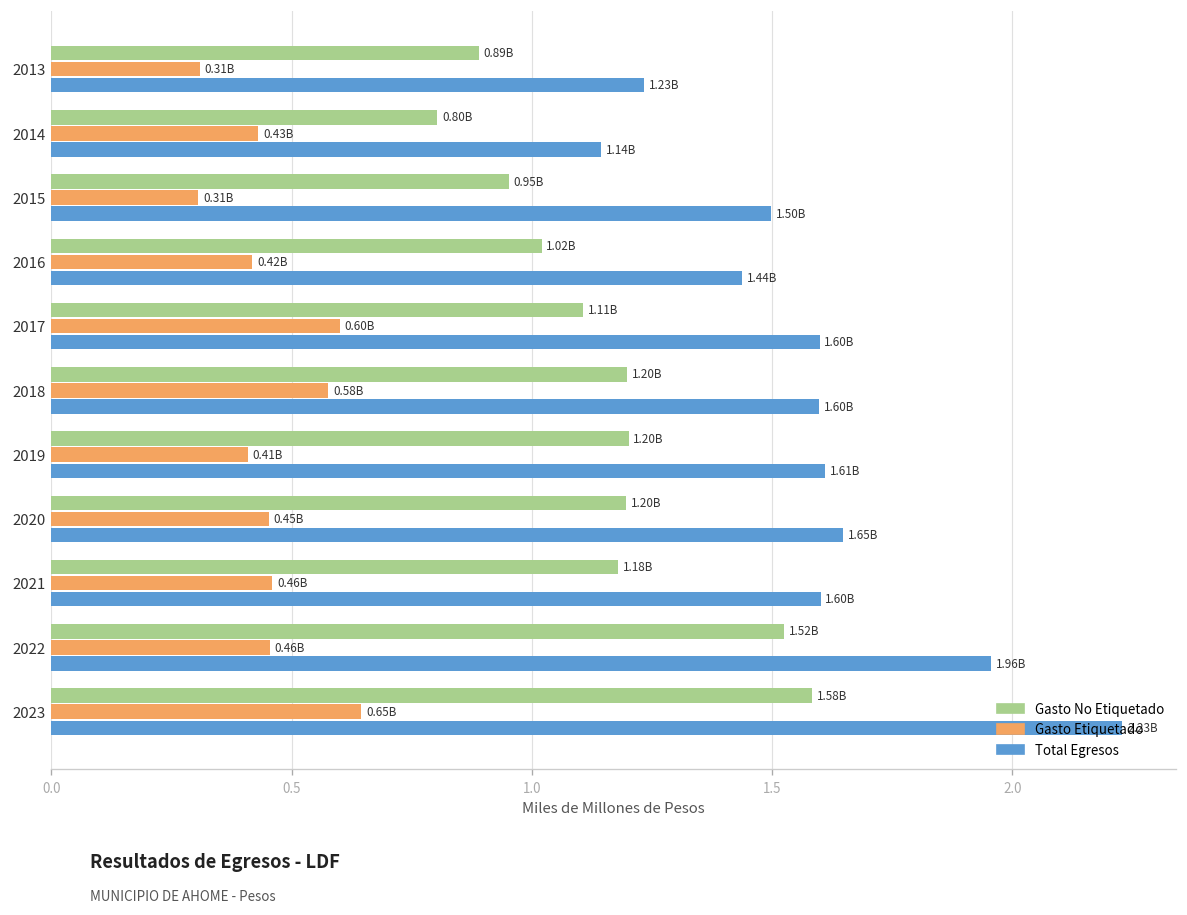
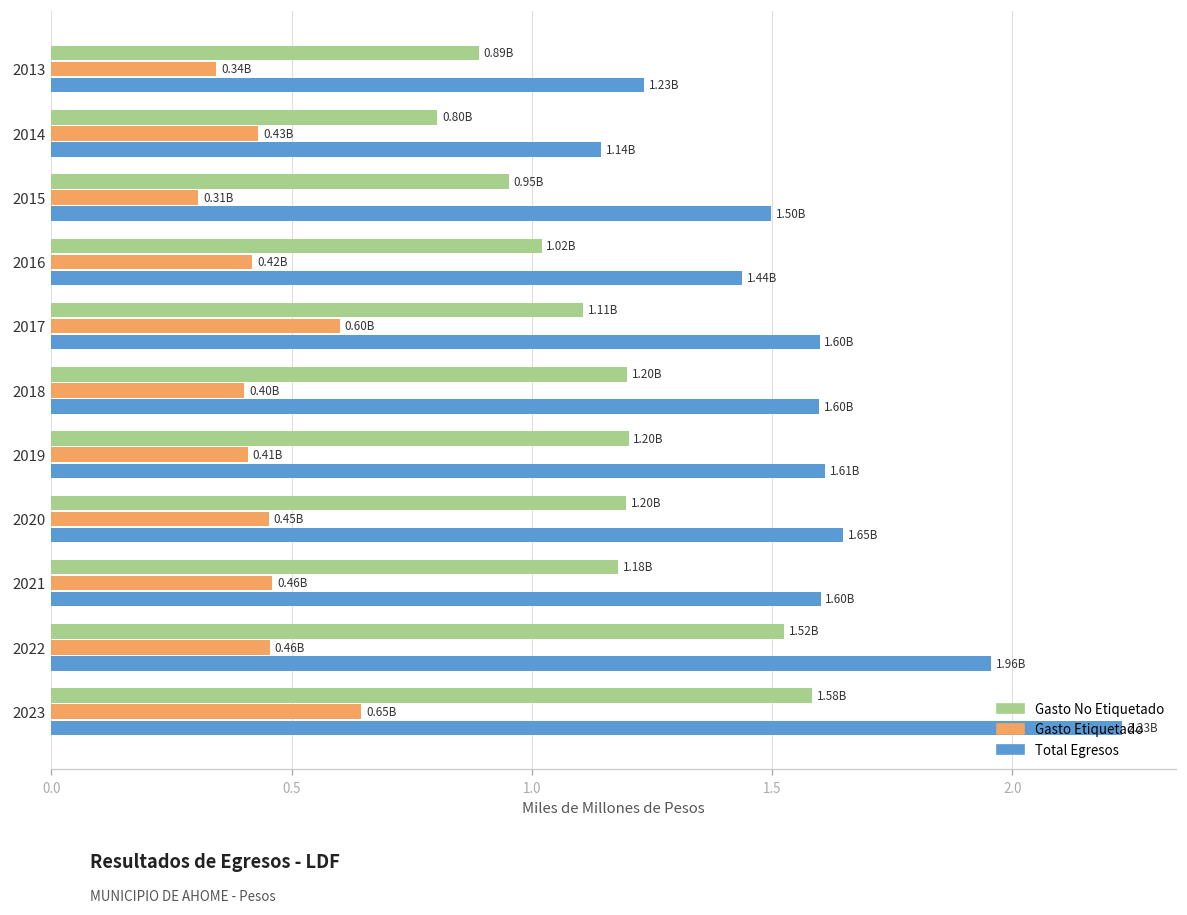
  {
    "Gasto No Etiquetado": {
      "2013": "0.89B",
      "2014": "0.80B",
      "2015": "0.95B",
      "2016": "1.02B",
      "2017": "1.11B",
      "2018": "1.20B",
      "2019": "1.20B",
      "2020": "1.20B",
      "2021": "1.18B",
      "2022": "1.52B",
      "2023": "1.58B"
    },
    "Gasto Etiquetado": {
-     "2013": "0.31B",
+     "2013": "0.34B",
      "2014": "0.43B",
      "2015": "0.31B",
      "2016": "0.42B",
      "2017": "0.60B",
-     "2018": "0.58B",
+     "2018": "0.40B",
      "2019": "0.41B",
      "2020": "0.45B",
      "2021": "0.46B",
      "2022": "0.46B",
      "2023": "0.65B"
    },
    "Total Egresos": {
      "2013": "1.23B",
      "2014": "1.14B",
      "2015": "1.50B",
      "2016": "1.44B",
      "2017": "1.60B",
      "2018": "1.60B",
      "2019": "1.61B",
      "2020": "1.65B",
      "2021": "1.60B",
      "2022": "1.96B",
      "2023": "2.23B"
    }
  }
